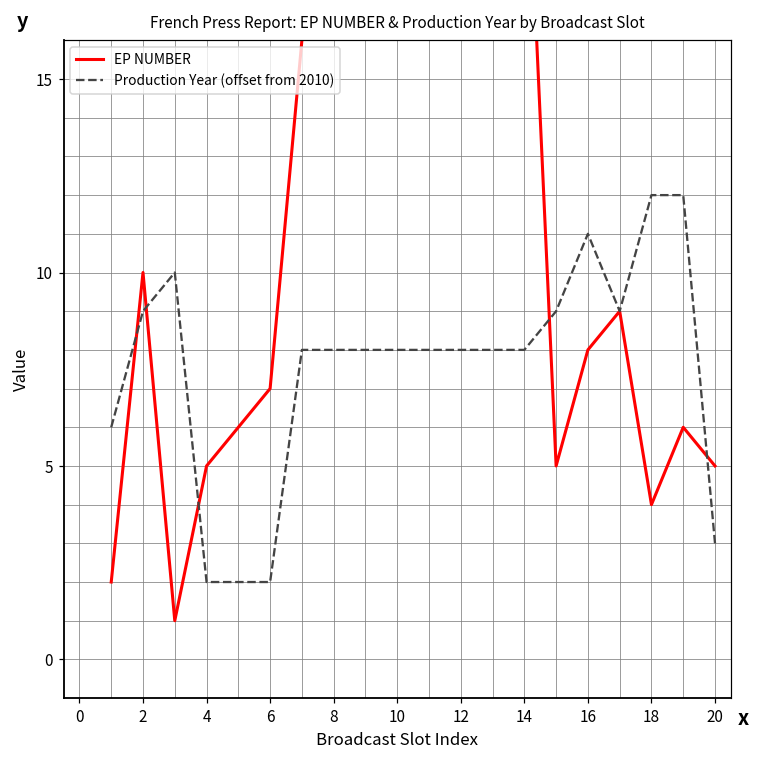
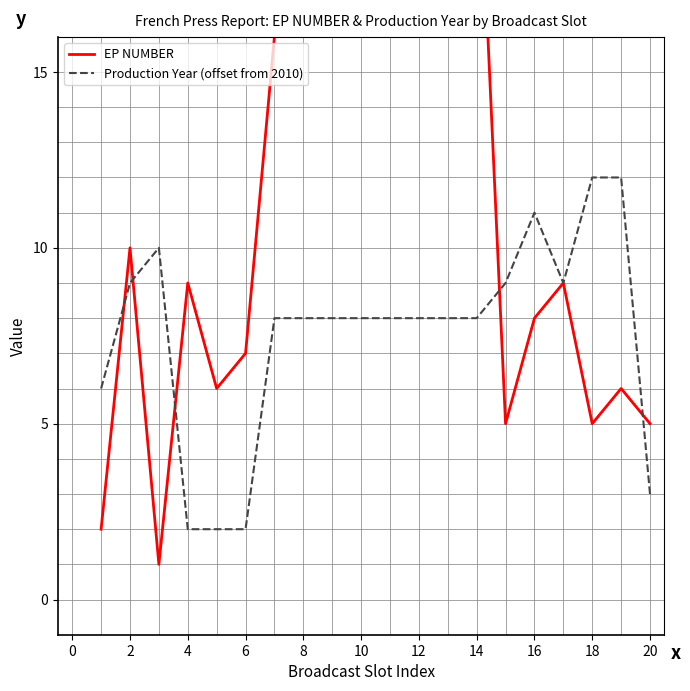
  {
    "EP NUMBER": {
      "2": 10,
-     "4": 5,
+     "4": 9,
      "6": 7,
      "16": 8,
-     "18": 4,
+     "18": 5,
      "20": 5
    },
    "Production Year (offset from 2010)": {
      "2": 9,
      "4": 2,
      "6": 2,
      "8": 8,
      "10": 8,
      "12": 8,
      "14": 8,
      "16": 11,
      "18": 12,
      "20": 3
    }
  }
